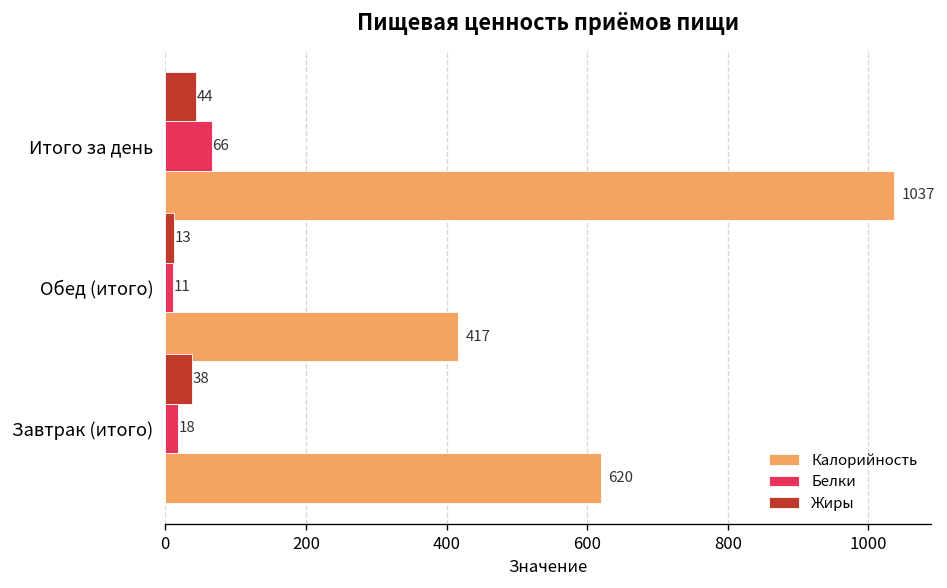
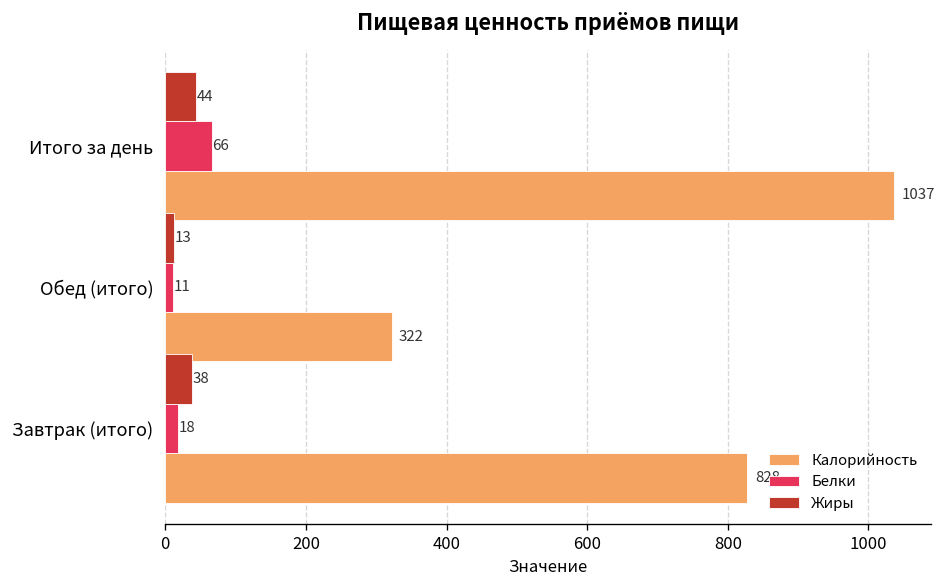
  {
    "Калорийность": {
      "Итого за день": 1037,
-     "Обед (итого)": 417,
-     "Завтрак (итого)": 620
+     "Обед (итого)": 322,
+     "Завтрак (итого)": 828
    },
    "Белки": {
      "Итого за день": 66,
      "Обед (итого)": 11,
      "Завтрак (итого)": 18
    },
    "Жиры": {
      "Итого за день": 44,
      "Обед (итого)": 13,
      "Завтрак (итого)": 38
    }
  }
